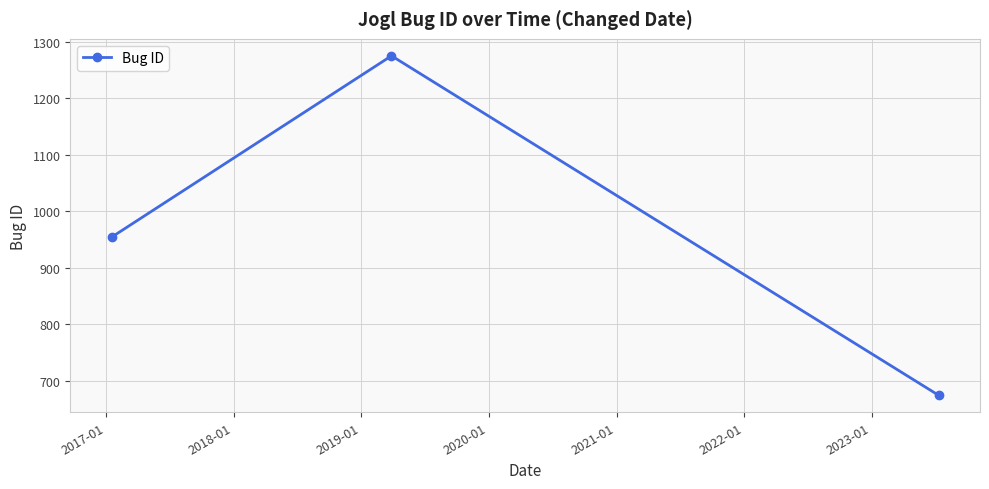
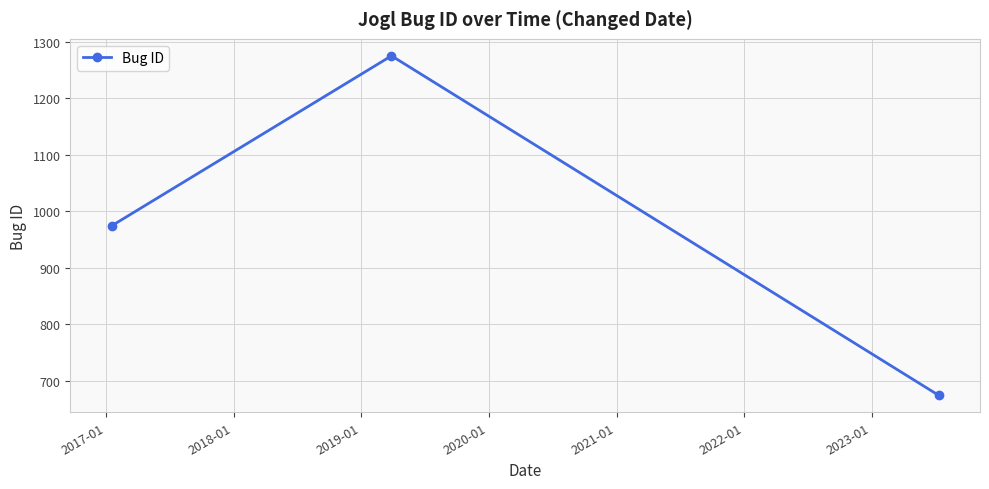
  {
-   "2017-01": 950
+   "2017-01": 970
  }
